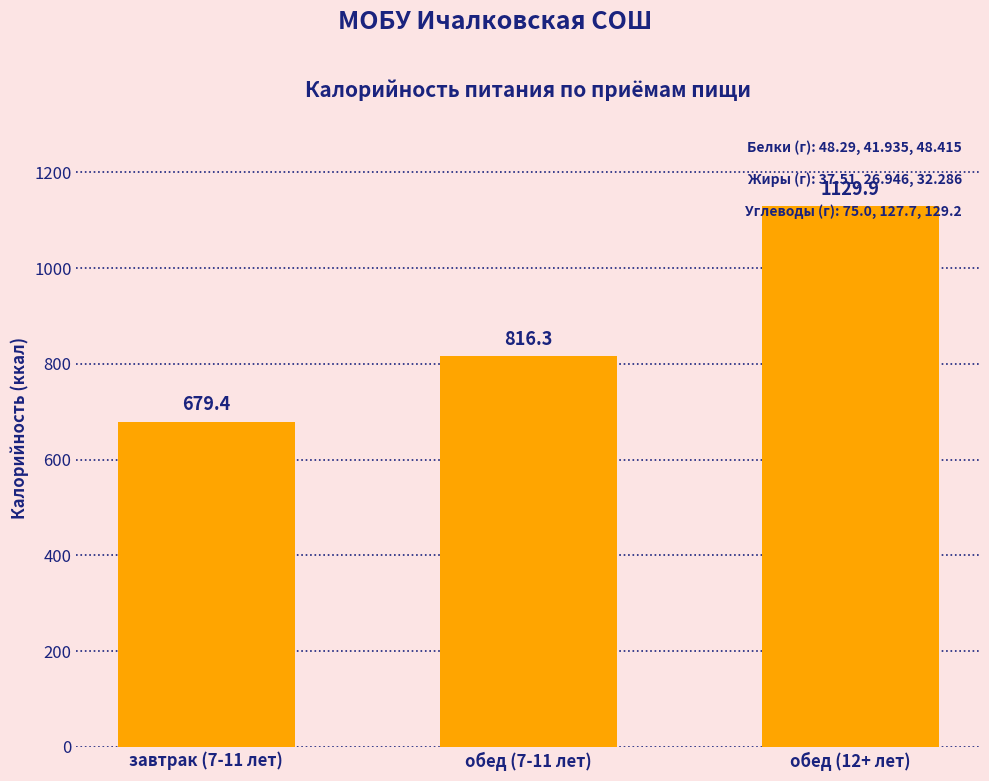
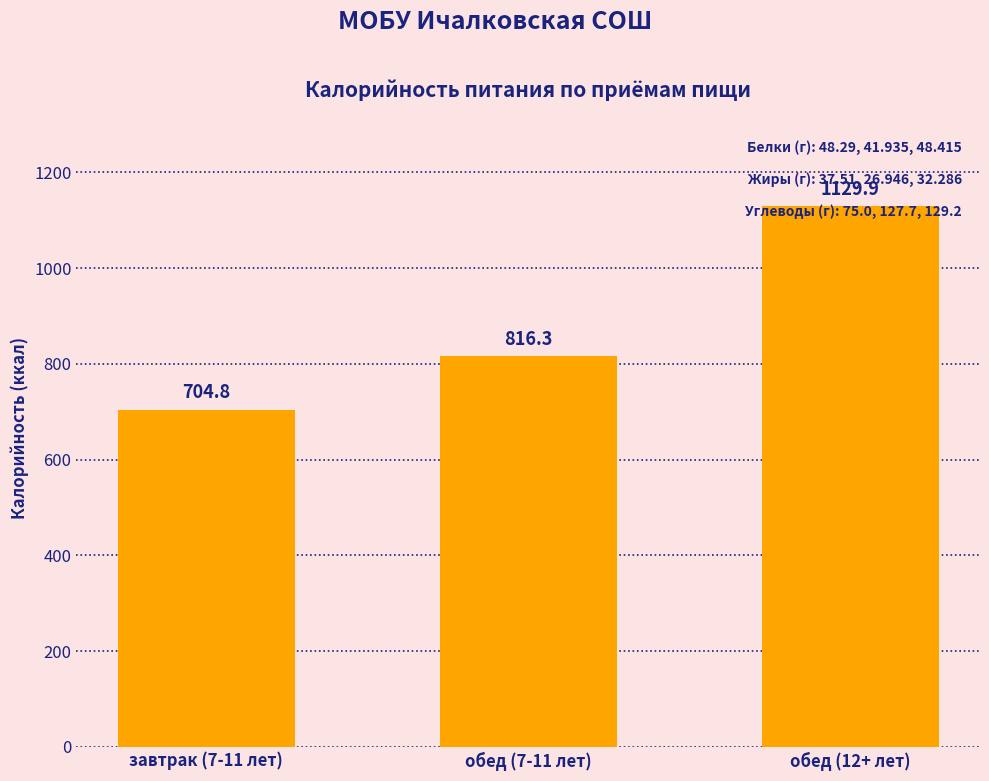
  {
-   "завтрак (7-11 лет)": 679.4,
+   "завтрак (7-11 лет)": 704.8,
    "обед (7-11 лет)": 816.3
  }
